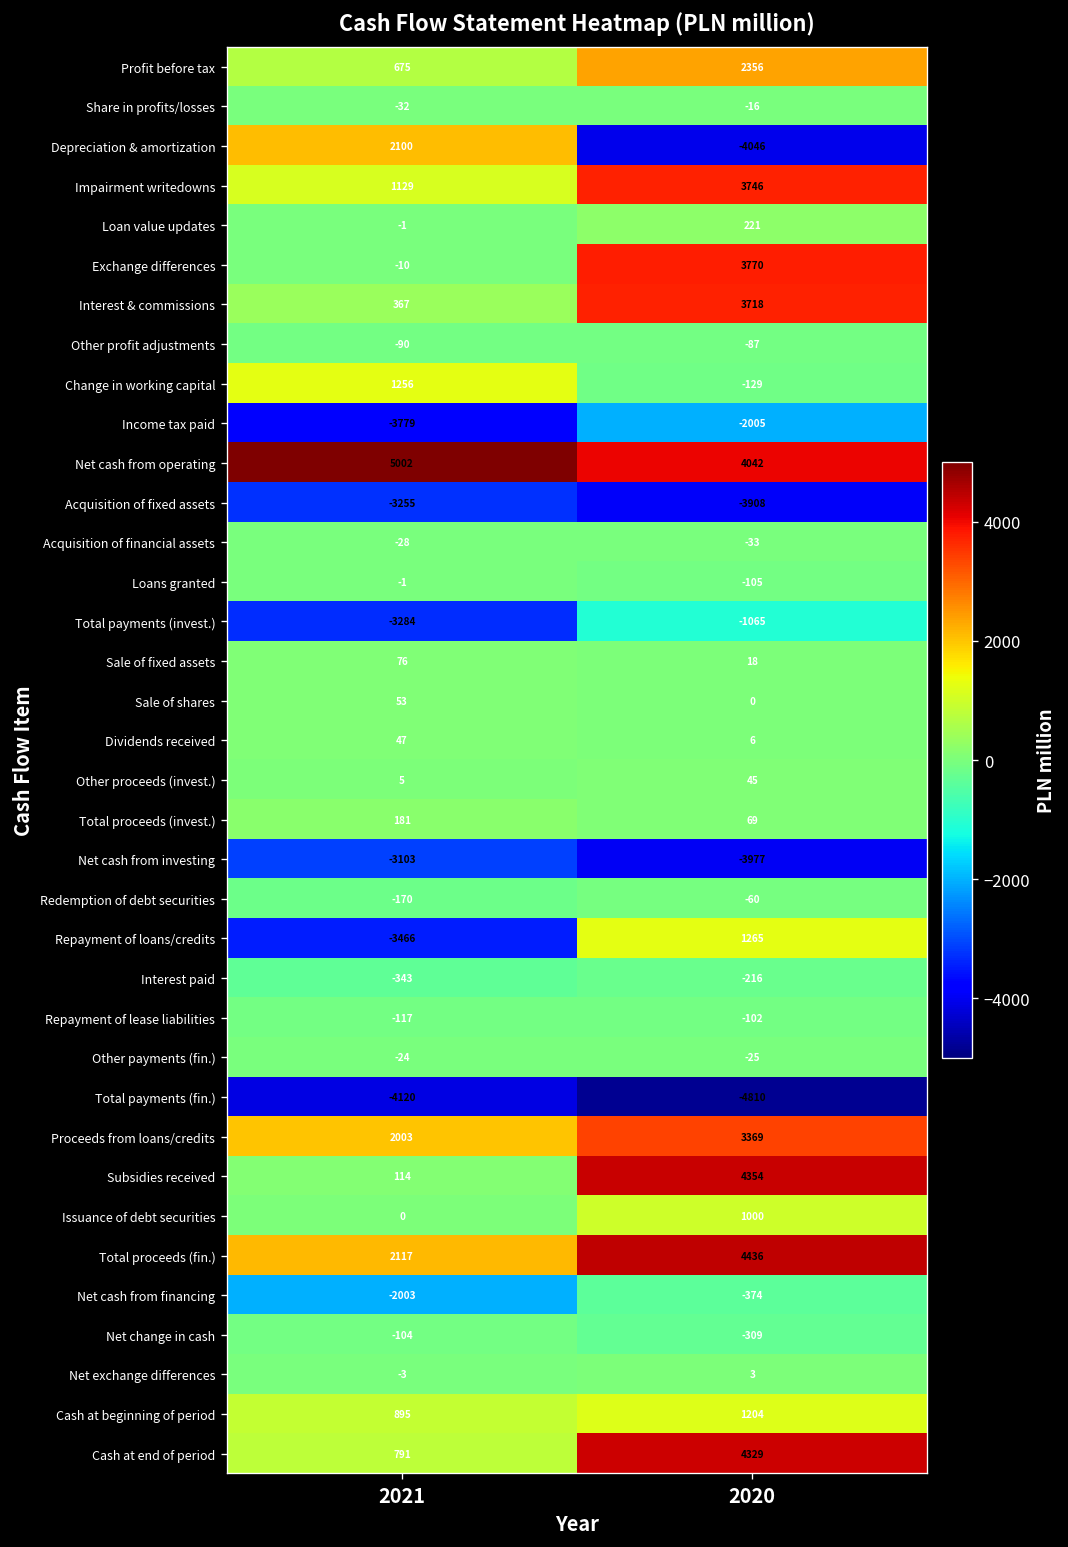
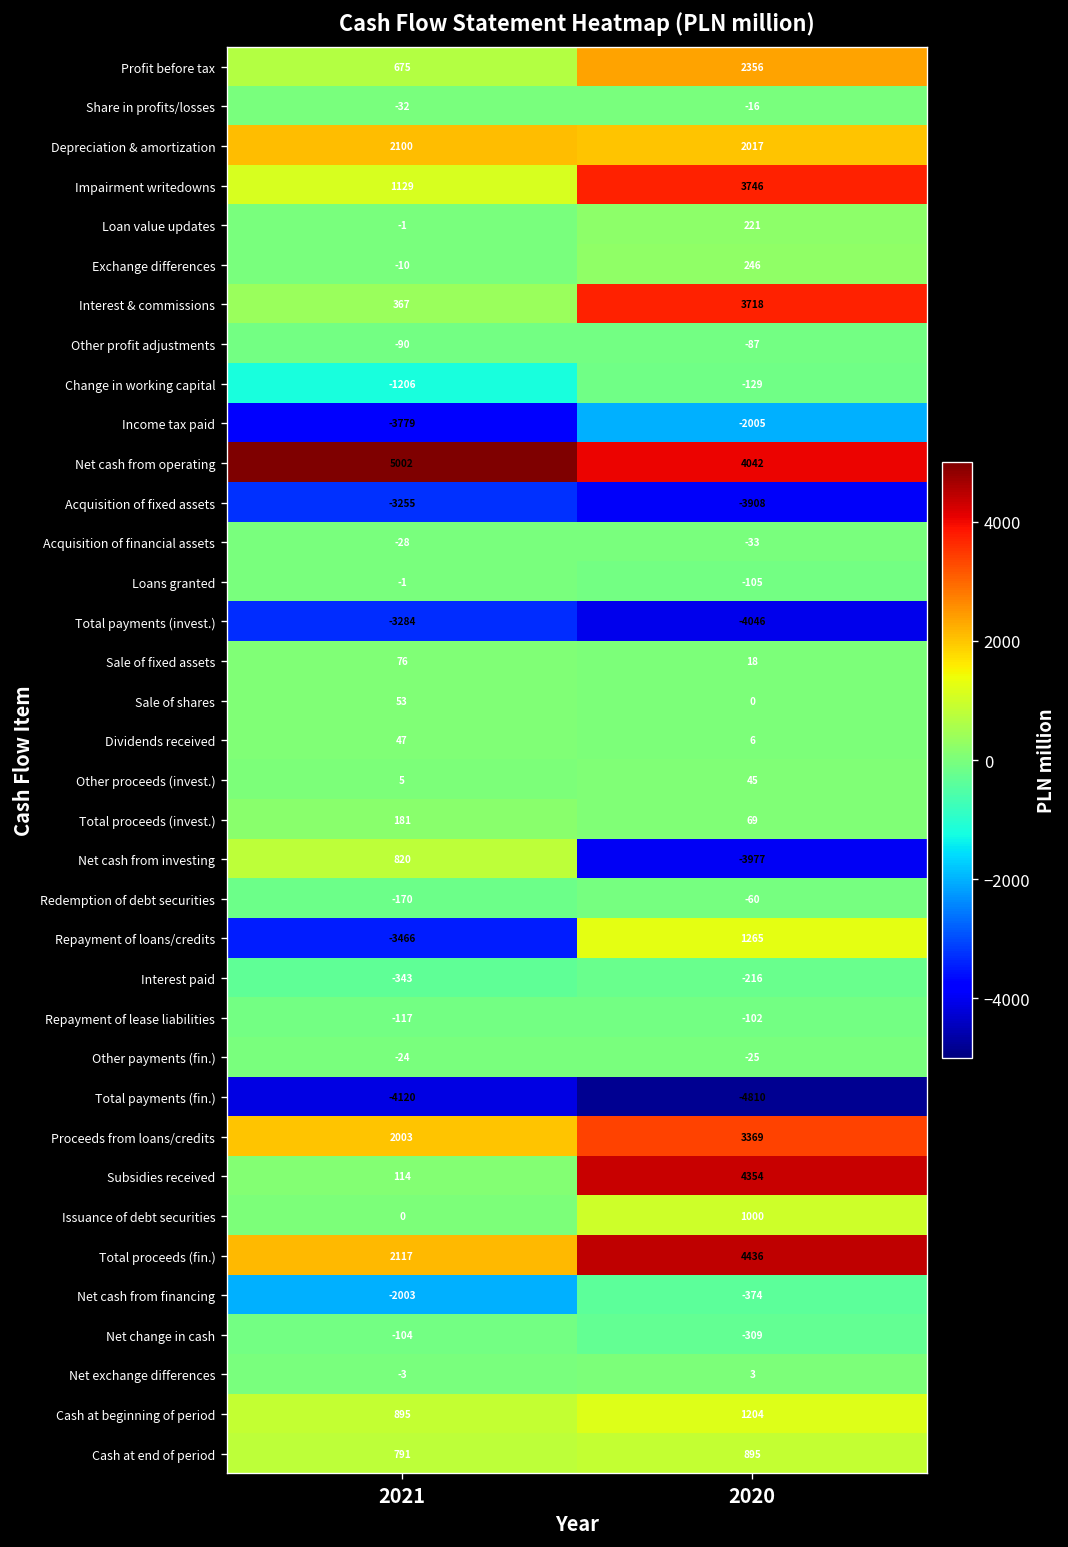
  {
    "Profit before tax": {
      "2021": 675,
      "2020": 2356
    },
    "Share in profits/losses": {
      "2021": -32,
      "2020": -16
    },
    "Depreciation & amortization": {
      "2021": 2100,
-     "2020": -4046
+     "2020": 2017
    },
    "Impairment writedowns": {
      "2021": 1129,
      "2020": 3746
    },
    "Loan value updates": {
      "2021": -1,
      "2020": 221
    },
    "Exchange differences": {
      "2021": -10,
-     "2020": 3770
+     "2020": 246
    },
    "Interest & commissions": {
      "2021": 367,
      "2020": 3718
    },
    "Other profit adjustments": {
      "2021": -90,
      "2020": -87
    },
    "Change in working capital": {
-     "2021": 1256,
+     "2021": -1206,
      "2020": -129
    },
    "Income tax paid": {
      "2021": -3779,
      "2020": -2005
    },
    "Net cash from operating": {
      "2021": 5002,
      "2020": 4042
    },
    "Acquisition of fixed assets": {
      "2021": -3255,
      "2020": -3908
    },
    "Acquisition of financial assets": {
      "2021": -28,
      "2020": -33
    },
    "Loans granted": {
      "2021": -1,
      "2020": -105
    },
    "Total payments (invest.)": {
      "2021": -3284,
-     "2020": -1065
+     "2020": -4046
    },
    "Sale of fixed assets": {
      "2021": 76,
      "2020": 18
    },
    "Sale of shares": {
      "2021": 53,
      "2020": 0
    },
    "Dividends received": {
      "2021": 47,
      "2020": 6
    },
    "Other proceeds (invest.)": {
      "2021": 5,
      "2020": 45
    },
    "Total proceeds (invest.)": {
      "2021": 181,
      "2020": 69
    },
    "Net cash from investing": {
-     "2021": -3103,
+     "2021": 820,
      "2020": -3977
    },
    "Redemption of debt securities": {
      "2021": -170,
      "2020": -60
    },
    "Repayment of loans/credits": {
      "2021": -3466,
      "2020": 1265
    },
    "Interest paid": {
      "2021": -343,
      "2020": -216
    },
    "Repayment of lease liabilities": {
      "2021": -117,
      "2020": -102
    },
    "Other payments (fin.)": {
      "2021": -24,
      "2020": -25
    },
    "Total payments (fin.)": {
      "2021": -4120,
      "2020": -4810
    },
    "Proceeds from loans/credits": {
      "2021": 2003,
      "2020": 3369
    },
    "Subsidies received": {
      "2021": 114,
      "2020": 4354
    },
    "Issuance of debt securities": {
      "2021": 0,
      "2020": 1000
    },
    "Total proceeds (fin.)": {
      "2021": 2117,
      "2020": 4436
    },
    "Net cash from financing": {
      "2021": -2003,
      "2020": -374
    },
    "Net change in cash": {
      "2021": -104,
      "2020": -309
    },
    "Net exchange differences": {
      "2021": -3,
      "2020": 3
    },
    "Cash at beginning of period": {
      "2021": 895,
      "2020": 1204
    },
    "Cash at end of period": {
      "2021": 791,
-     "2020": 4329
+     "2020": 895
    }
  }
